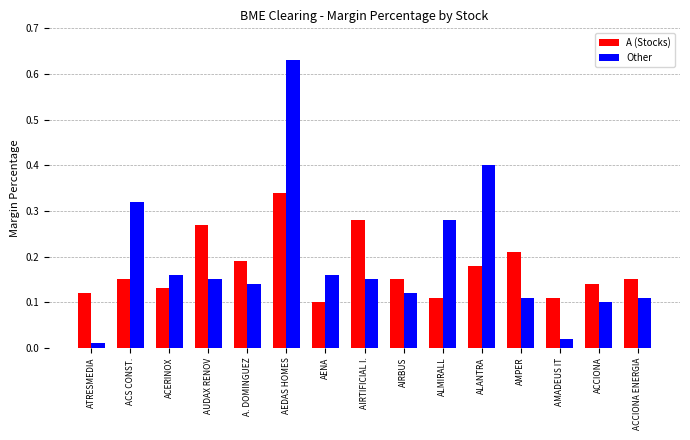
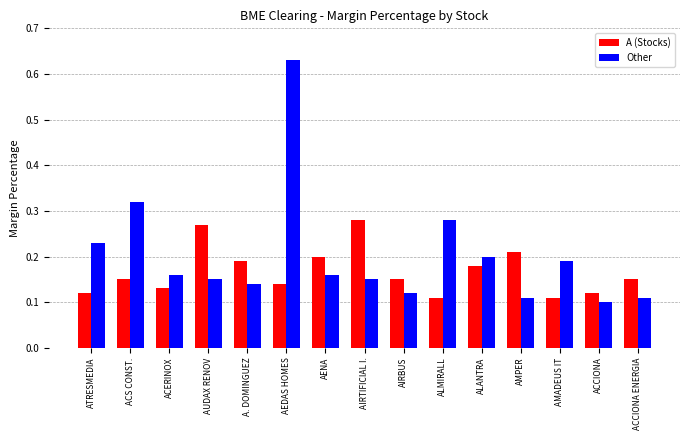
  {
    "A (Stocks)": {
      "ATRESMEDIA": 0.12,
      "ACS CONST.": 0.15,
      "ACERINOX": 0.13,
      "AUDAX RENOV": 0.27,
      "A. DOMINGUEZ": 0.19,
-     "AEDAS HOMES": 0.34,
-     "AENA": 0.1,
+     "AEDAS HOMES": 0.14,
+     "AENA": 0.2,
      "AIRTIFICIAL I.": 0.28,
      "AIRBUS": 0.15,
      "ALMIRALL": 0.11,
      "ALANTRA": 0.18,
      "AMPER": 0.21,
      "AMADEUS IT": 0.11,
-     "ACCIONA": 0.14,
+     "ACCIONA": 0.12,
      "ACCIONA ENERGIA": 0.15
    },
    "Other": {
-     "ATRESMEDIA": 0.01,
+     "ATRESMEDIA": 0.23,
      "ACS CONST.": 0.32,
      "ACERINOX": 0.16,
      "AUDAX RENOV": 0.15,
      "A. DOMINGUEZ": 0.14,
      "AEDAS HOMES": 0.63,
      "AENA": 0.16,
      "AIRTIFICIAL I.": 0.15,
      "AIRBUS": 0.12,
      "ALMIRALL": 0.28,
-     "ALANTRA": 0.4,
+     "ALANTRA": 0.2,
      "AMPER": 0.11,
-     "AMADEUS IT": 0.02,
+     "AMADEUS IT": 0.19,
      "ACCIONA": 0.10,
      "ACCIONA ENERGIA": 0.11
    }
  }
